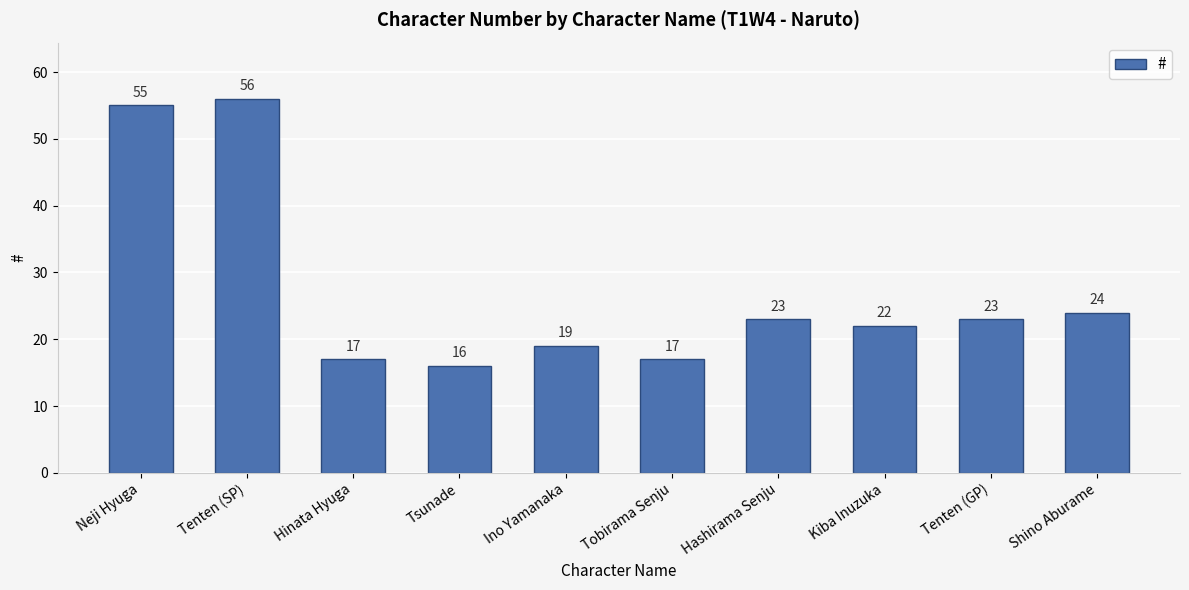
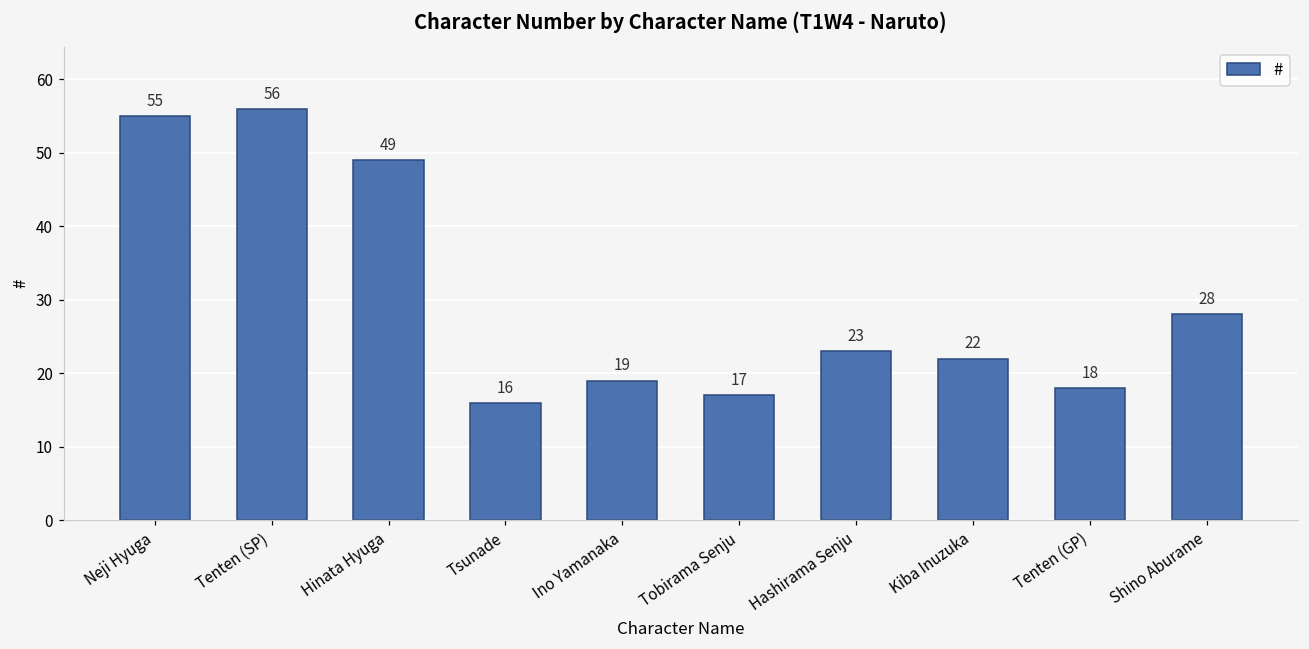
  {
    "Neji Hyuga": 55,
    "Tenten (SP)": 56,
-   "Hinata Hyuga": 17,
+   "Hinata Hyuga": 49,
    "Tsunade": 16,
    "Ino Yamanaka": 19,
    "Tobirama Senju": 17,
    "Hashirama Senju": 23,
    "Kiba Inuzuka": 22,
-   "Tenten (GP)": 23,
-   "Shino Aburame": 24
+   "Tenten (GP)": 18,
+   "Shino Aburame": 28
  }
